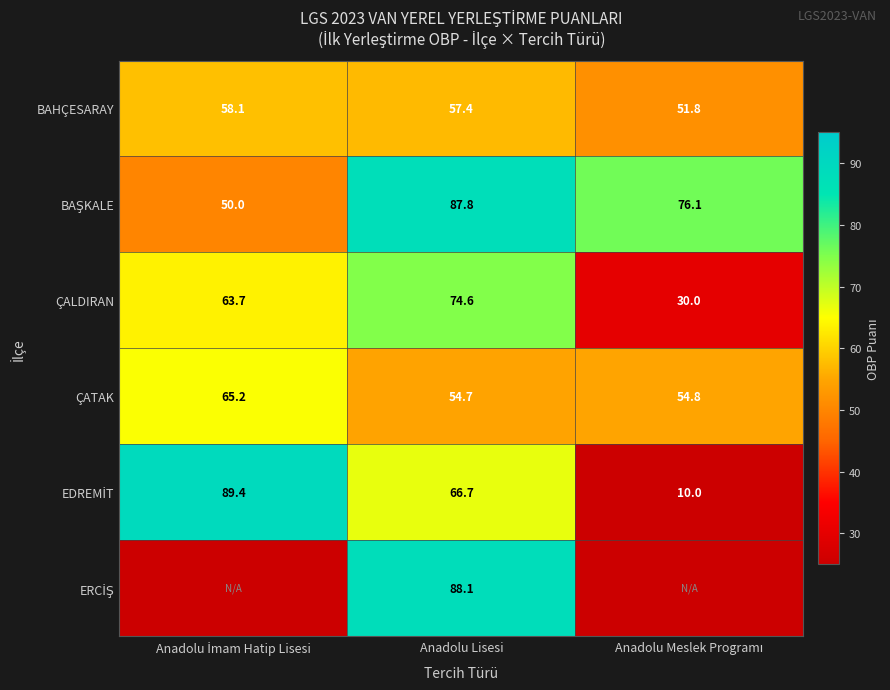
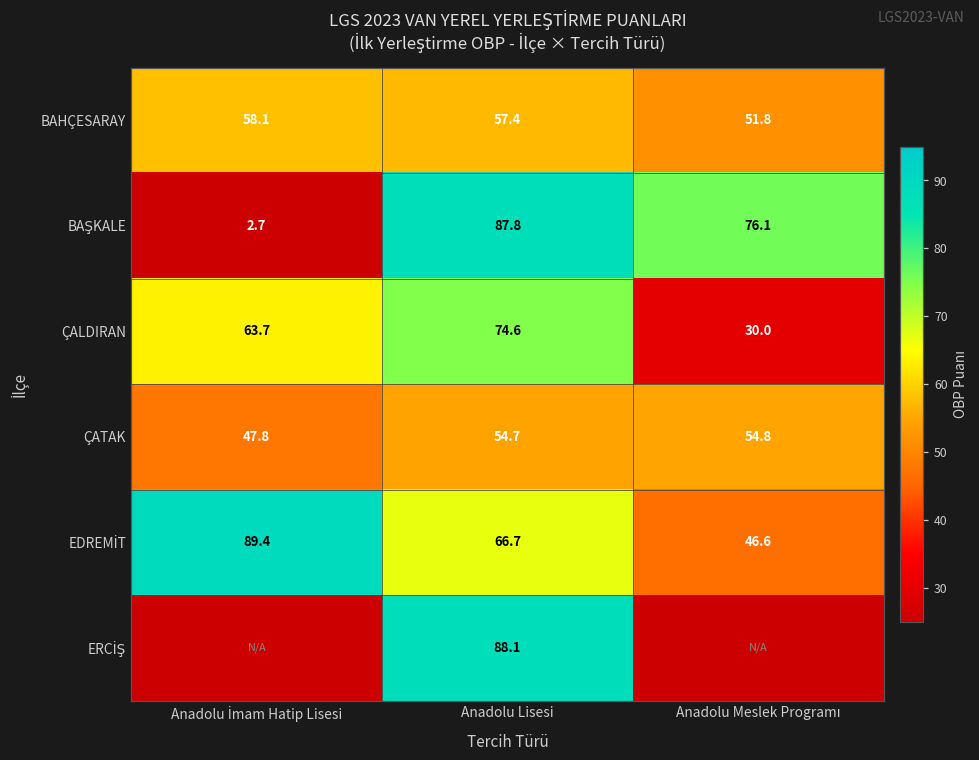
  {
    "BAHÇESARAY": {
      "Anadolu İmam Hatip Lisesi": 58.1,
      "Anadolu Lisesi": 57.4,
      "Anadolu Meslek Programı": 51.8
    },
    "BAŞKALE": {
-     "Anadolu İmam Hatip Lisesi": 50.0,
+     "Anadolu İmam Hatip Lisesi": 2.7,
      "Anadolu Lisesi": 87.8,
      "Anadolu Meslek Programı": 76.1
    },
    "ÇALDIRAN": {
      "Anadolu İmam Hatip Lisesi": 63.7,
      "Anadolu Lisesi": 74.6,
      "Anadolu Meslek Programı": 30.0
    },
    "ÇATAK": {
-     "Anadolu İmam Hatip Lisesi": 65.2,
+     "Anadolu İmam Hatip Lisesi": 47.8,
      "Anadolu Lisesi": 54.7,
      "Anadolu Meslek Programı": 54.8
    },
    "EDREMİT": {
      "Anadolu İmam Hatip Lisesi": 89.4,
      "Anadolu Lisesi": 66.7,
-     "Anadolu Meslek Programı": 10.0
+     "Anadolu Meslek Programı": 46.6
    },
    "ERCİŞ": {
      "Anadolu Lisesi": 88.1
    }
  }
